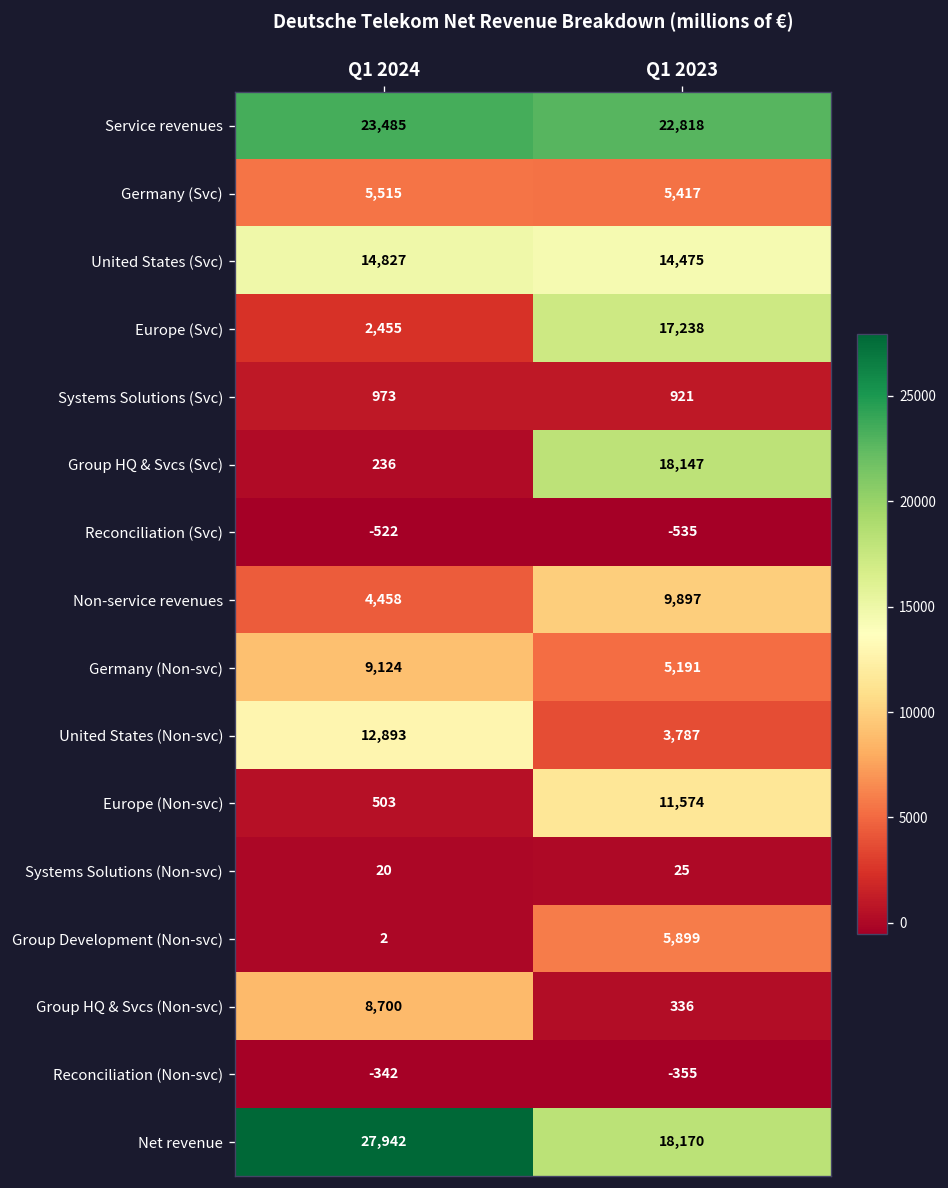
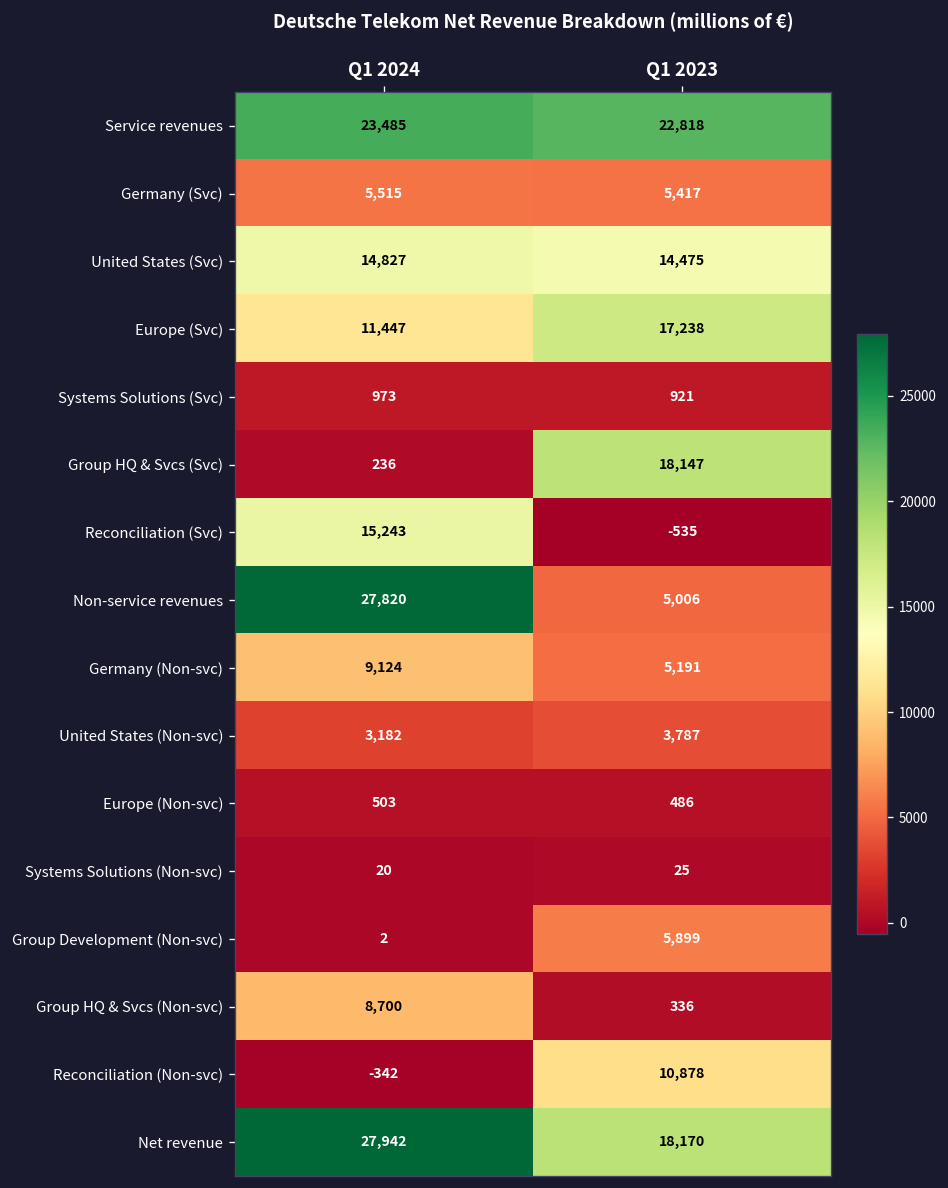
  {
    "Service revenues": {
      "Q1 2024": "23,485",
      "Q1 2023": "22,818"
    },
    "Germany (Svc)": {
      "Q1 2024": "5,515",
      "Q1 2023": "5,417"
    },
    "United States (Svc)": {
      "Q1 2024": "14,827",
      "Q1 2023": "14,475"
    },
    "Europe (Svc)": {
-     "Q1 2024": "2,455",
+     "Q1 2024": "11,447",
      "Q1 2023": "17,238"
    },
    "Systems Solutions (Svc)": {
      "Q1 2024": "973",
      "Q1 2023": "921"
    },
    "Group HQ & Svcs (Svc)": {
      "Q1 2024": "236",
      "Q1 2023": "18,147"
    },
    "Reconciliation (Svc)": {
-     "Q1 2024": "-522",
+     "Q1 2024": "15,243",
      "Q1 2023": "-535"
    },
    "Non-service revenues": {
-     "Q1 2024": "4,458",
-     "Q1 2023": "9,897"
+     "Q1 2024": "27,820",
+     "Q1 2023": "5,006"
    },
    "Germany (Non-svc)": {
      "Q1 2024": "9,124",
      "Q1 2023": "5,191"
    },
    "United States (Non-svc)": {
-     "Q1 2024": "12,893",
+     "Q1 2024": "3,182",
      "Q1 2023": "3,787"
    },
    "Europe (Non-svc)": {
      "Q1 2024": "503",
-     "Q1 2023": "11,574"
+     "Q1 2023": "486"
    },
    "Systems Solutions (Non-svc)": {
      "Q1 2024": "20",
      "Q1 2023": "25"
    },
    "Group Development (Non-svc)": {
      "Q1 2024": "2",
      "Q1 2023": "5,899"
    },
    "Group HQ & Svcs (Non-svc)": {
      "Q1 2024": "8,700",
      "Q1 2023": "336"
    },
    "Reconciliation (Non-svc)": {
      "Q1 2024": "-342",
-     "Q1 2023": "-355"
+     "Q1 2023": "10,878"
    },
    "Net revenue": {
      "Q1 2024": "27,942",
      "Q1 2023": "18,170"
    }
  }
